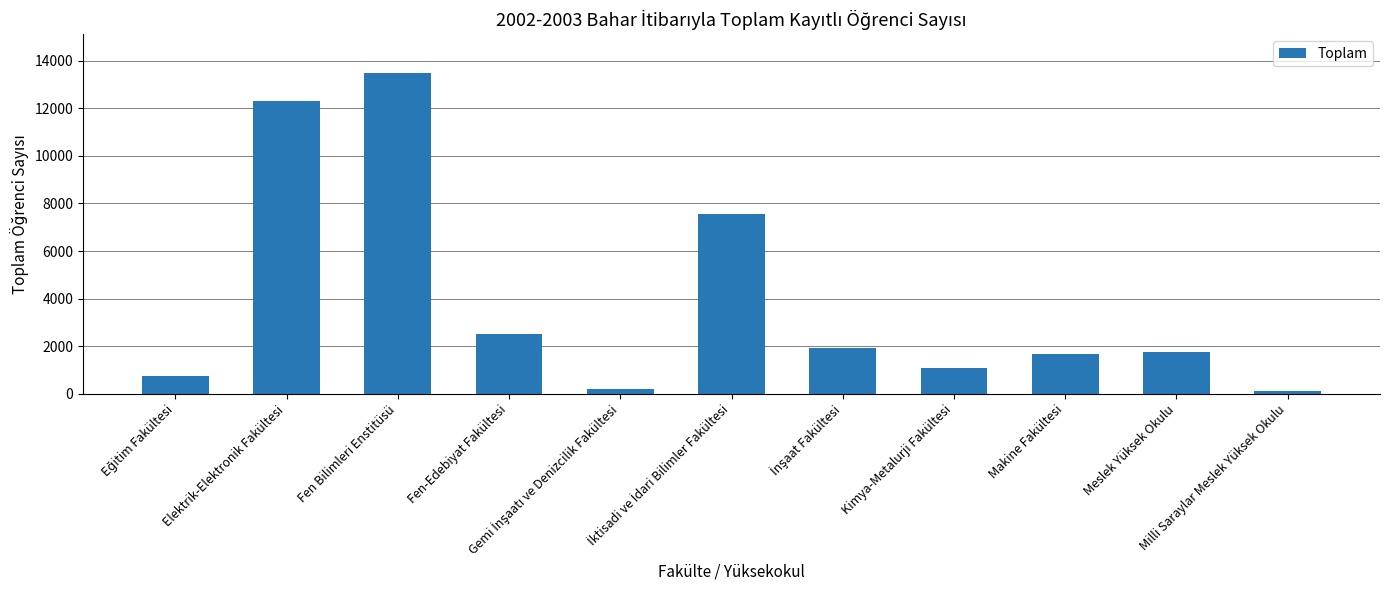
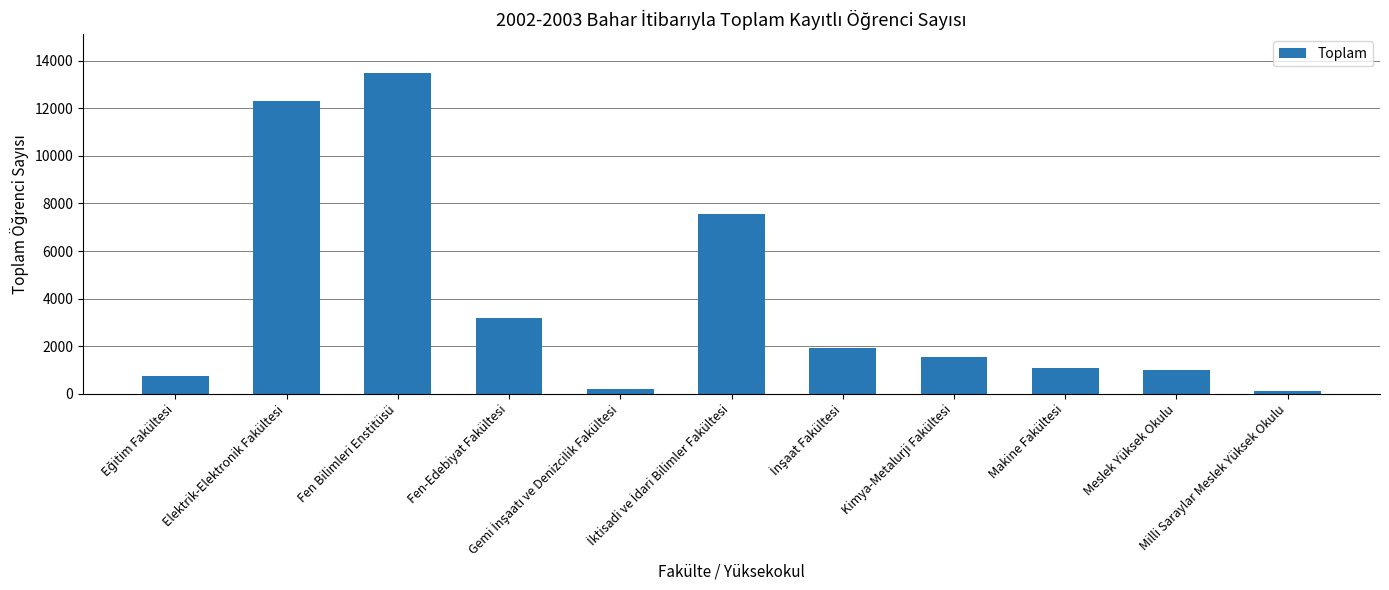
  {
    "Eğitim Fakültesi": 800,
    "Elektrik-Elektronik Fakültesi": 12300,
    "Fen Bilimleri Enstitüsü": 13500,
-   "Fen-Edebiyat Fakültesi": 2500,
+   "Fen-Edebiyat Fakültesi": 3200,
    "Gemi İnşaatı ve Denizcilik Fakültesi": 200,
    "İktisadi ve İdari Bilimler Fakültesi": 7600,
    "İnşaat Fakültesi": 1900,
-   "Kimya-Metalurji Fakültesi": 1100,
-   "Makine Fakültesi": 1700,
-   "Meslek Yüksek Okulu": 1700
+   "Kimya-Metalurji Fakültesi": 1600,
+   "Makine Fakültesi": 1100,
+   "Meslek Yüksek Okulu": 1000
  }
